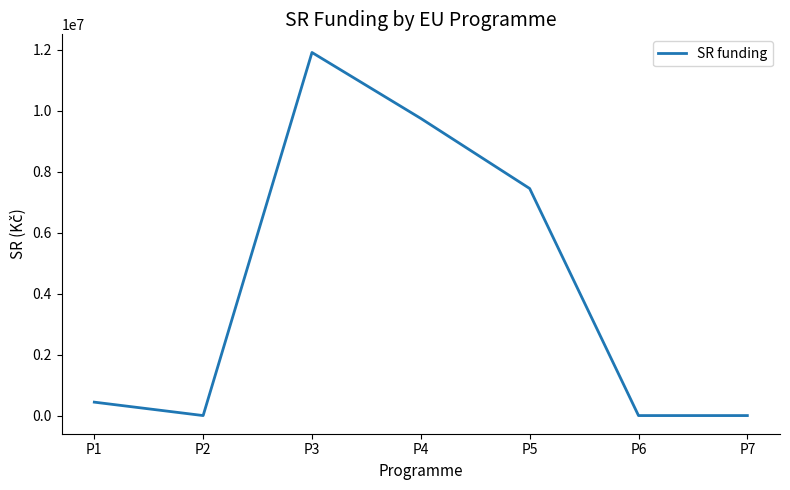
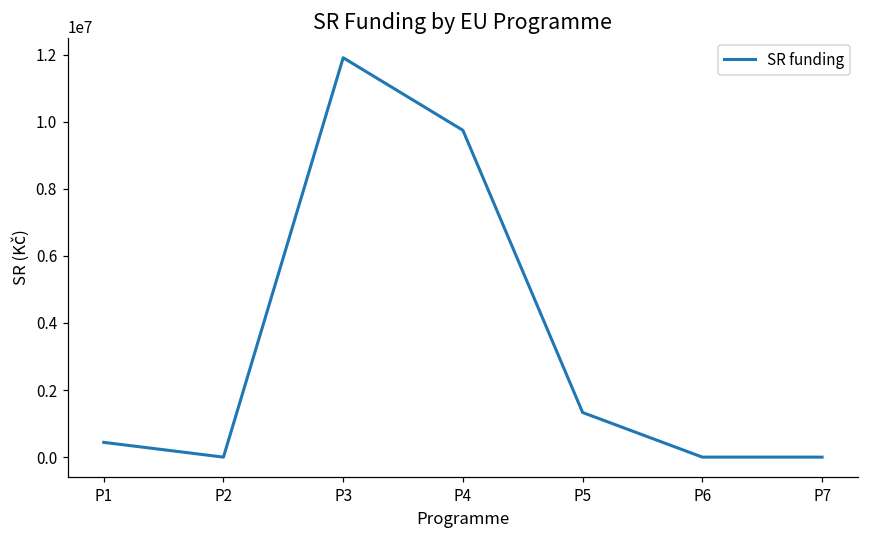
  {
    "P1": 400000,
    "P2": 0,
    "P3": 11900000,
    "P4": 9700000,
-   "P5": 7400000,
+   "P5": 1300000,
    "P6": 0,
    "P7": 0
  }
